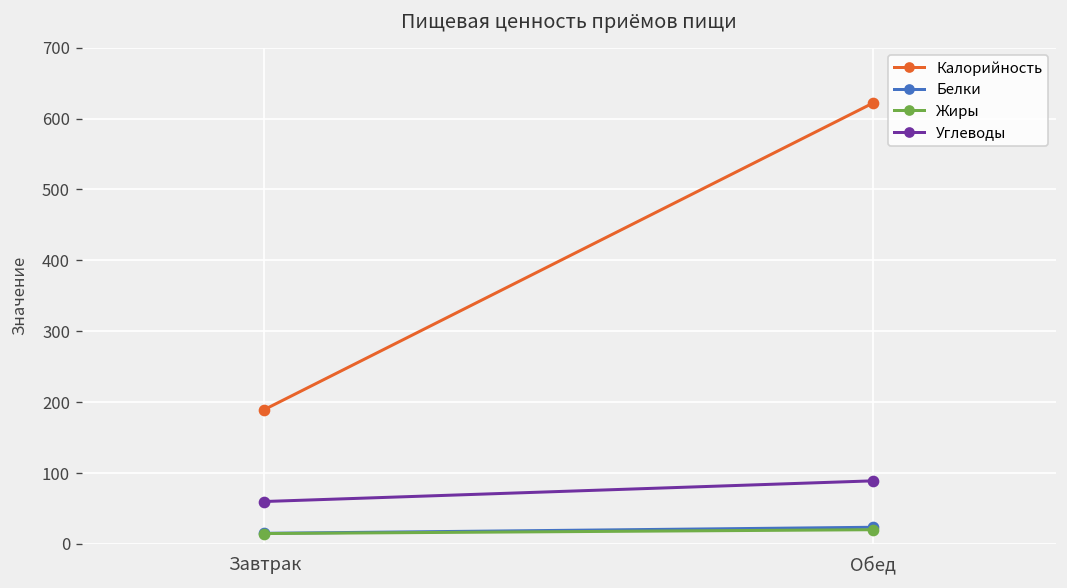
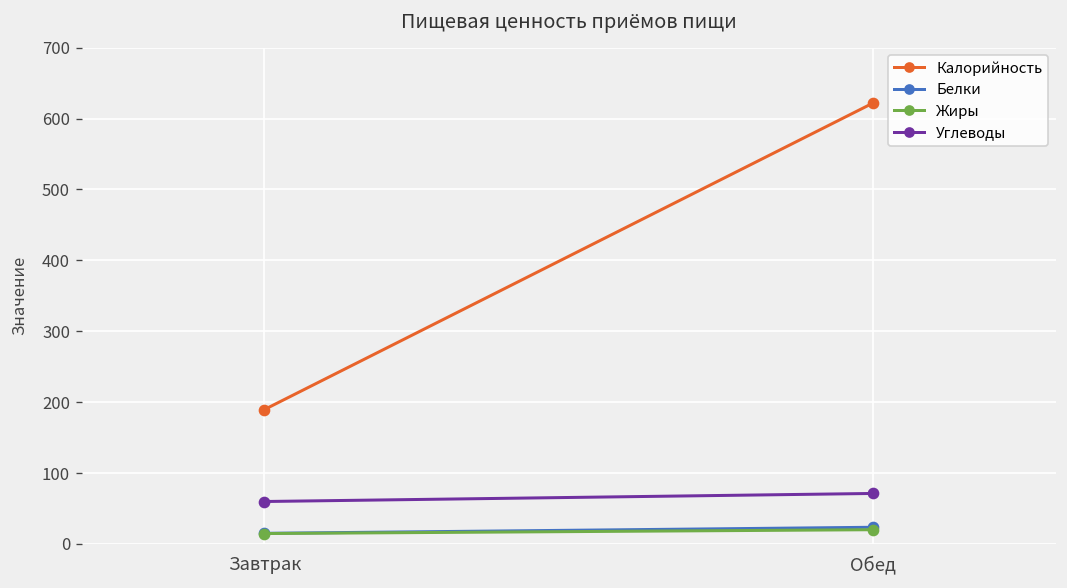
  {
    "Калорийность": {
      "Завтрак": 190,
      "Обед": 620
    },
    "Углеводы": {
      "Завтрак": 60,
-     "Обед": 90
+     "Обед": 70
    }
  }
